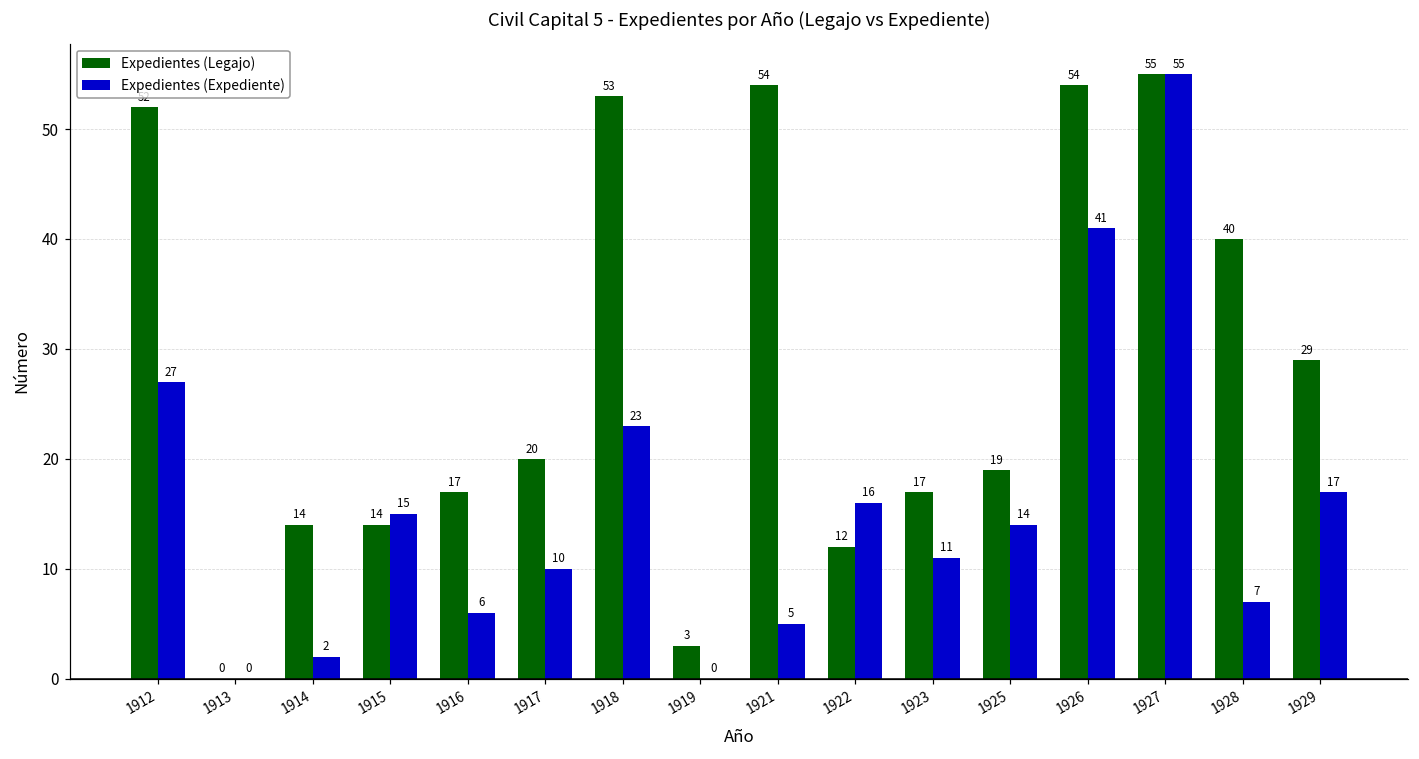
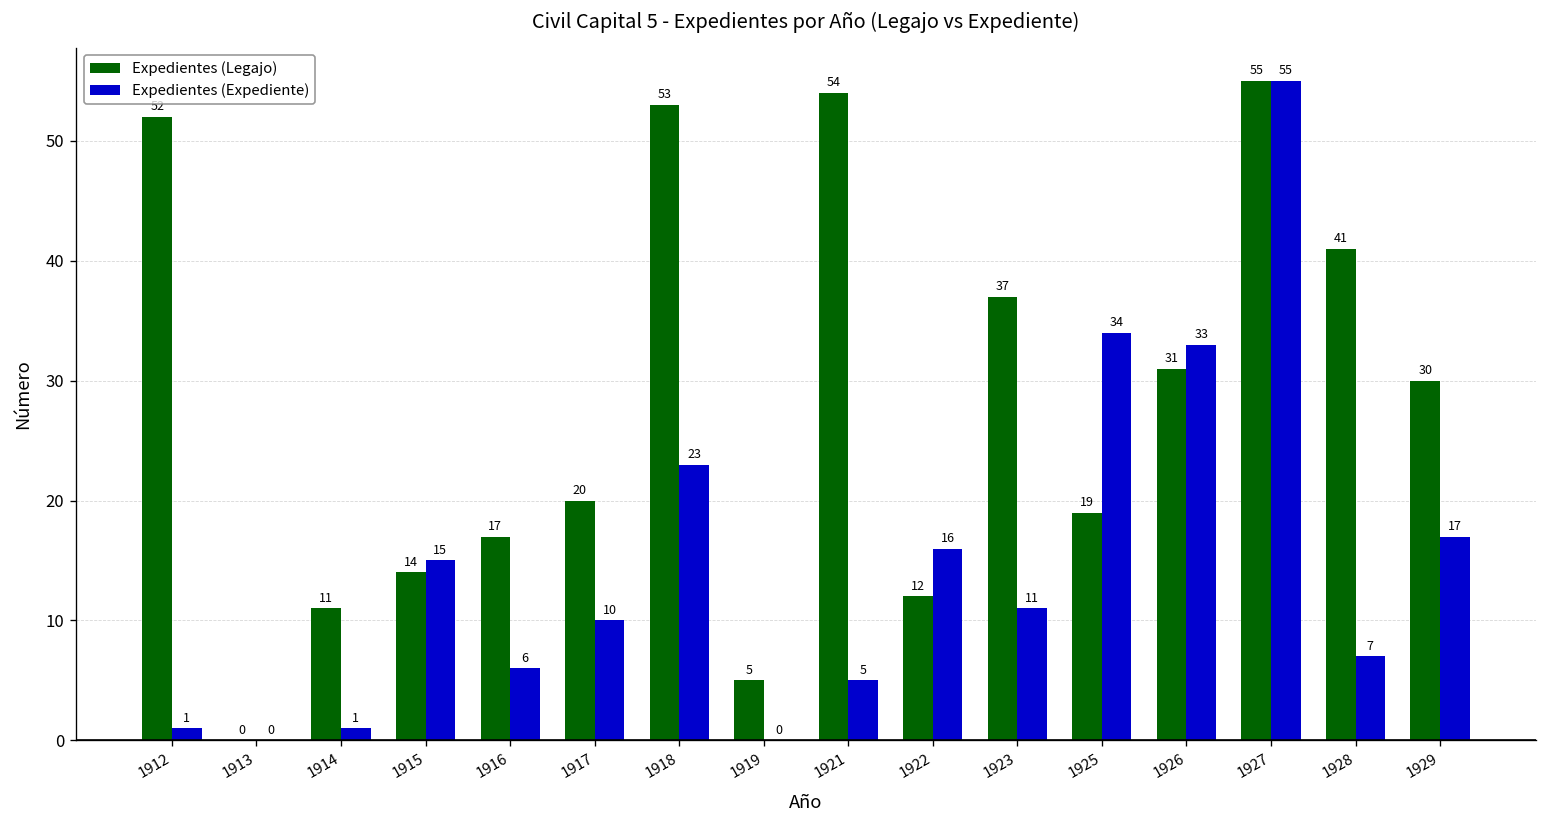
  {
    "Expedientes (Legajo)": {
      "1913": 0,
-     "1914": 14,
+     "1914": 11,
      "1915": 14,
      "1916": 17,
      "1917": 20,
      "1918": 53,
-     "1919": 3,
+     "1919": 5,
      "1921": 54,
      "1922": 12,
-     "1923": 17,
+     "1923": 37,
      "1925": 19,
-     "1926": 54,
+     "1926": 31,
      "1927": 55,
-     "1928": 40,
-     "1929": 29
+     "1928": 41,
+     "1929": 30
    },
    "Expedientes (Expediente)": {
-     "1912": 27,
+     "1912": 1,
      "1913": 0,
-     "1914": 2,
+     "1914": 1,
      "1915": 15,
      "1916": 6,
      "1917": 10,
      "1918": 23,
      "1919": 0,
      "1921": 5,
      "1922": 16,
      "1923": 11,
-     "1925": 14,
-     "1926": 41,
+     "1925": 34,
+     "1926": 33,
      "1927": 55,
      "1928": 7,
      "1929": 17
    }
  }
